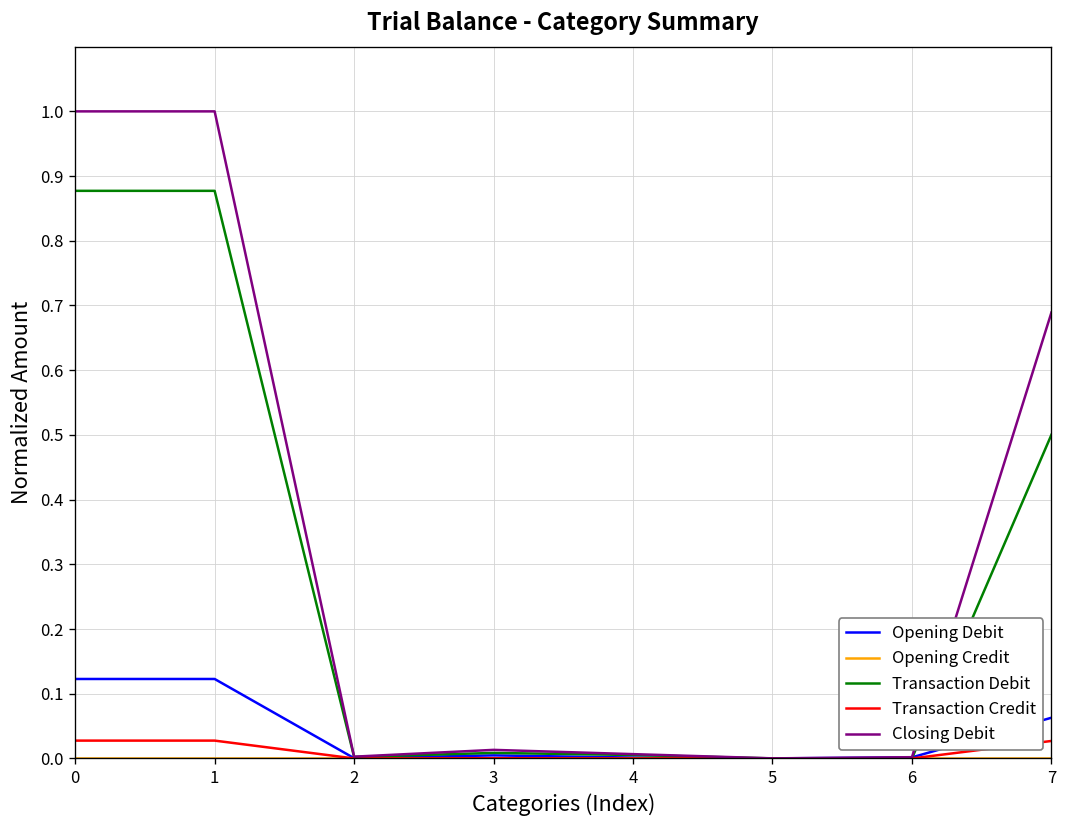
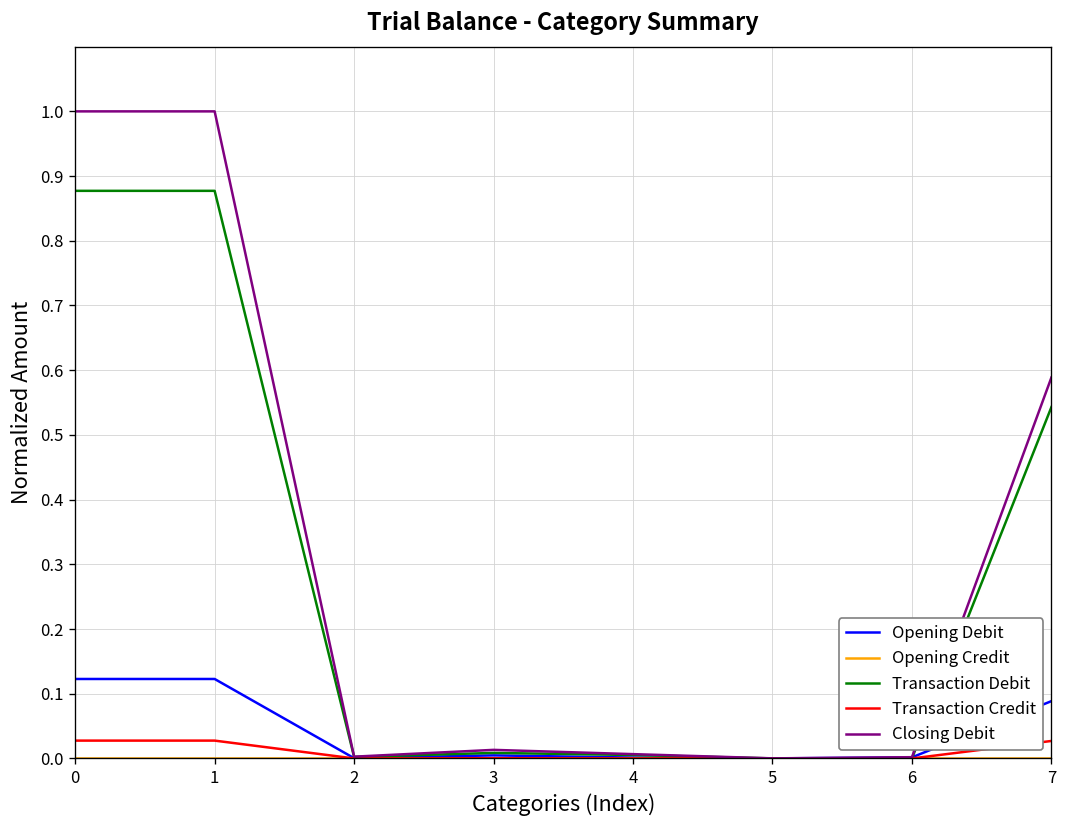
  {
    "Opening Debit": {
      "0": 0.12,
      "1": 0.12,
-     "7": 0.06
+     "7": 0.09
    },
    "Opening Credit": {
      "0": 0.00,
      "1": 0.00,
      "7": 0.00
    },
    "Transaction Debit": {
      "0": 0.88,
      "1": 0.88,
-     "7": 0.50
+     "7": 0.54
    },
    "Transaction Credit": {
      "0": 0.03,
      "1": 0.03,
      "7": 0.03
    },
    "Closing Debit": {
      "0": 1.00,
      "1": 1.00,
-     "7": 0.69
+     "7": 0.59
    }
  }
